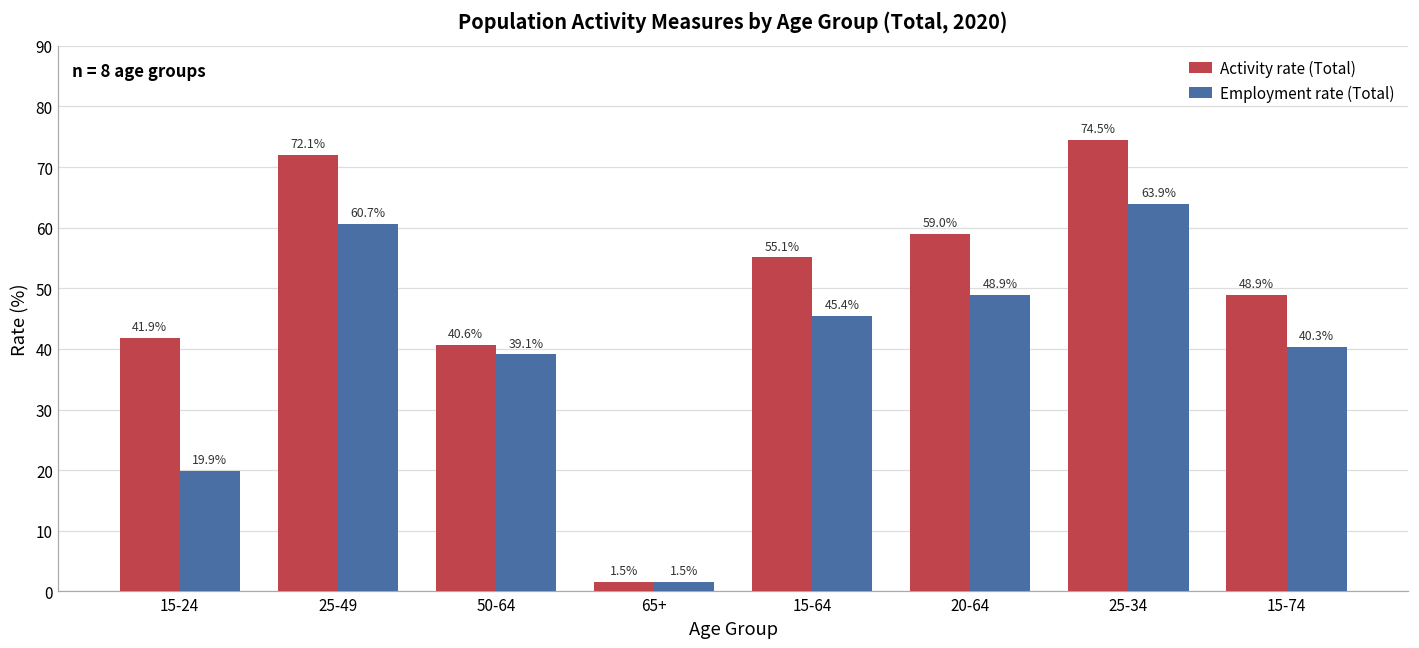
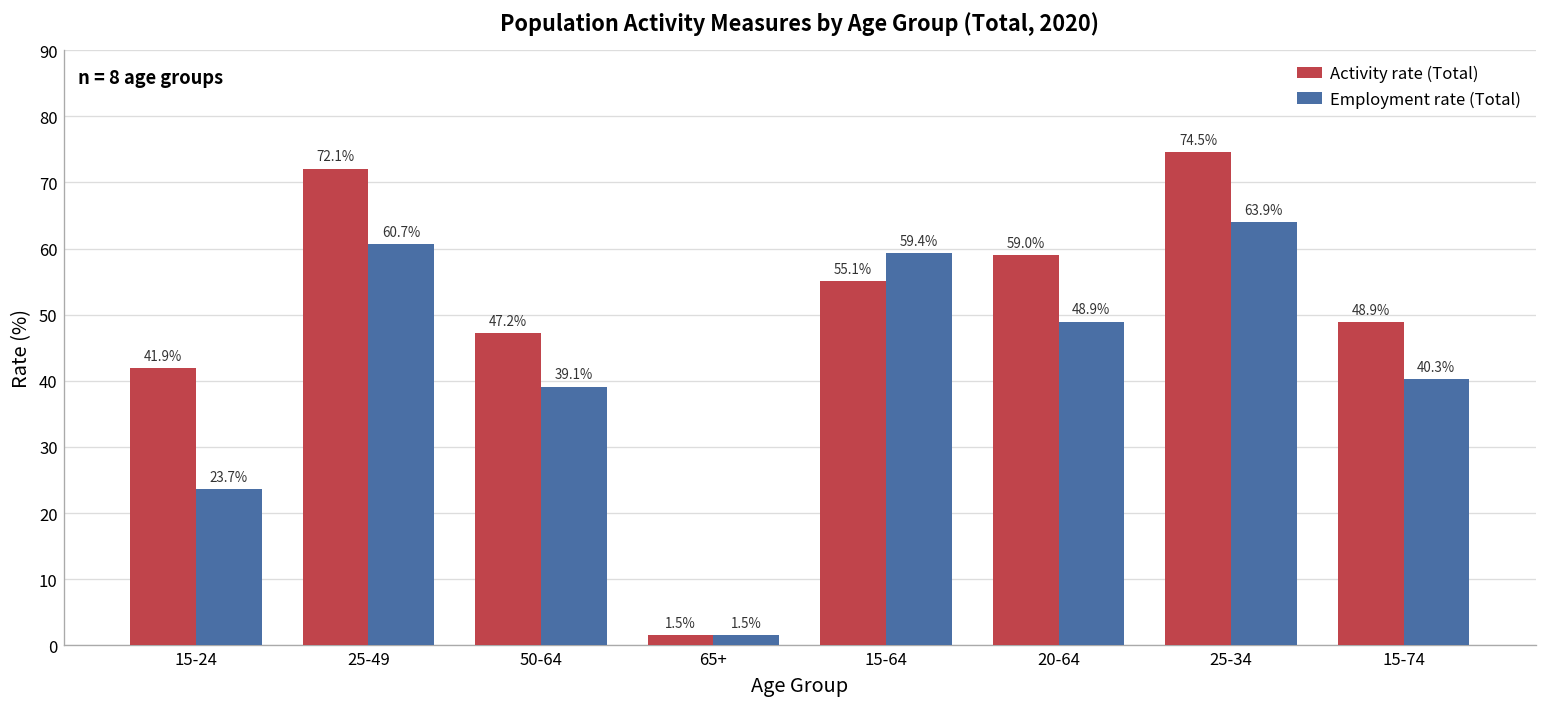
  {
    "Activity rate (Total)": {
      "15-24": "41.9%",
      "25-49": "72.1%",
-     "50-64": "40.6%",
+     "50-64": "47.2%",
      "65+": "1.5%",
      "15-64": "55.1%",
      "20-64": "59.0%",
      "25-34": "74.5%",
      "15-74": "48.9%"
    },
    "Employment rate (Total)": {
-     "15-24": "19.9%",
+     "15-24": "23.7%",
      "25-49": "60.7%",
      "50-64": "39.1%",
      "65+": "1.5%",
-     "15-64": "45.4%",
+     "15-64": "59.4%",
      "20-64": "48.9%",
      "25-34": "63.9%",
      "15-74": "40.3%"
    }
  }
